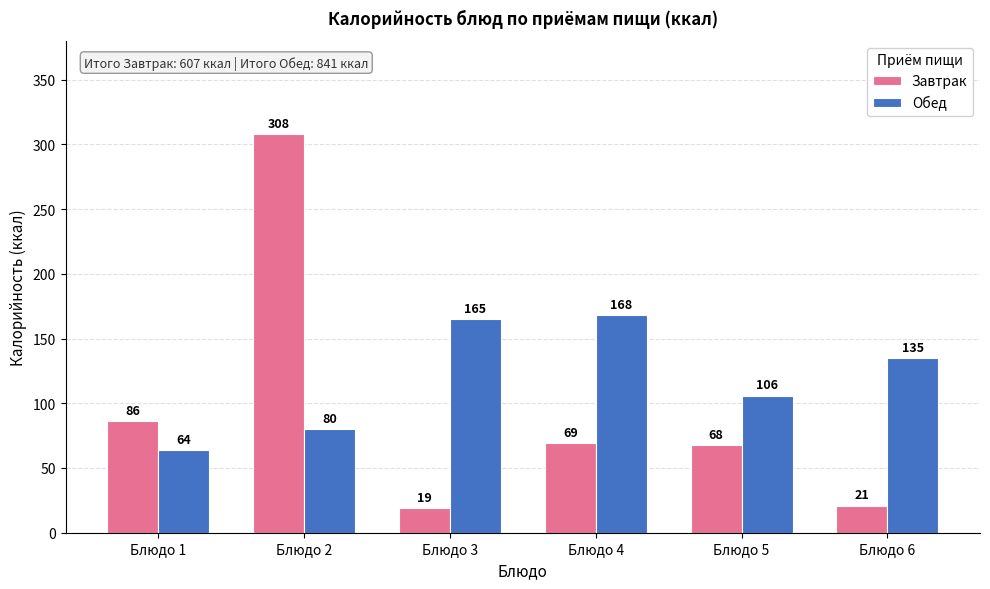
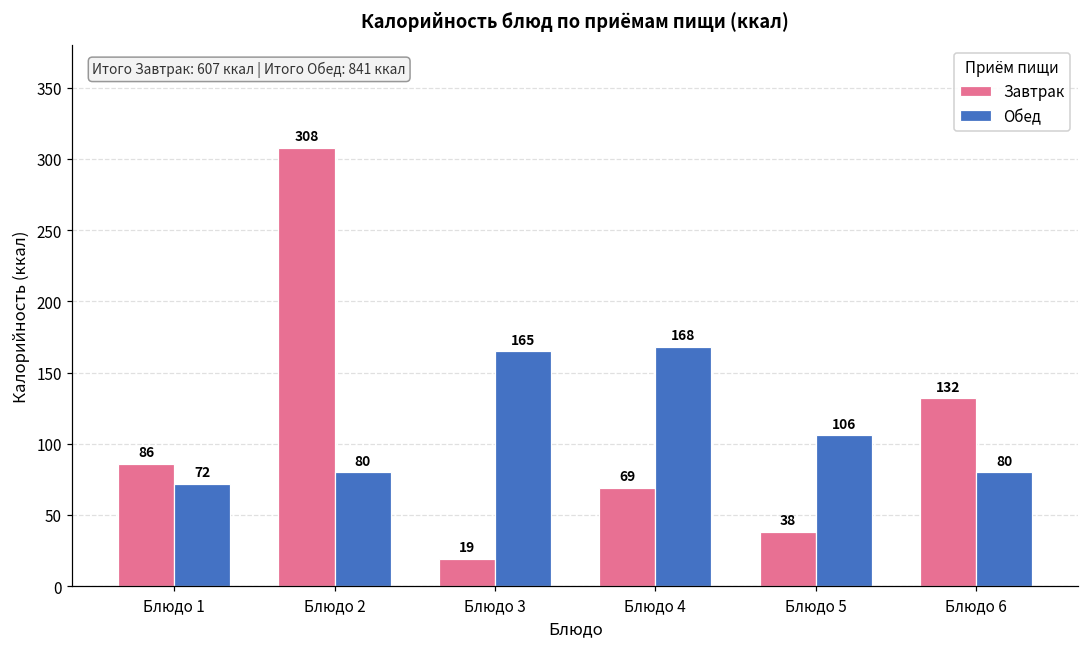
  {
    "Завтрак": {
      "Блюдо 1": 86,
      "Блюдо 2": 308,
      "Блюдо 3": 19,
      "Блюдо 4": 69,
-     "Блюдо 5": 68,
-     "Блюдо 6": 21
+     "Блюдо 5": 38,
+     "Блюдо 6": 132
    },
    "Обед": {
-     "Блюдо 1": 64,
+     "Блюдо 1": 72,
      "Блюдо 2": 80,
      "Блюдо 3": 165,
      "Блюдо 4": 168,
      "Блюдо 5": 106,
-     "Блюдо 6": 135
+     "Блюдо 6": 80
    }
  }
